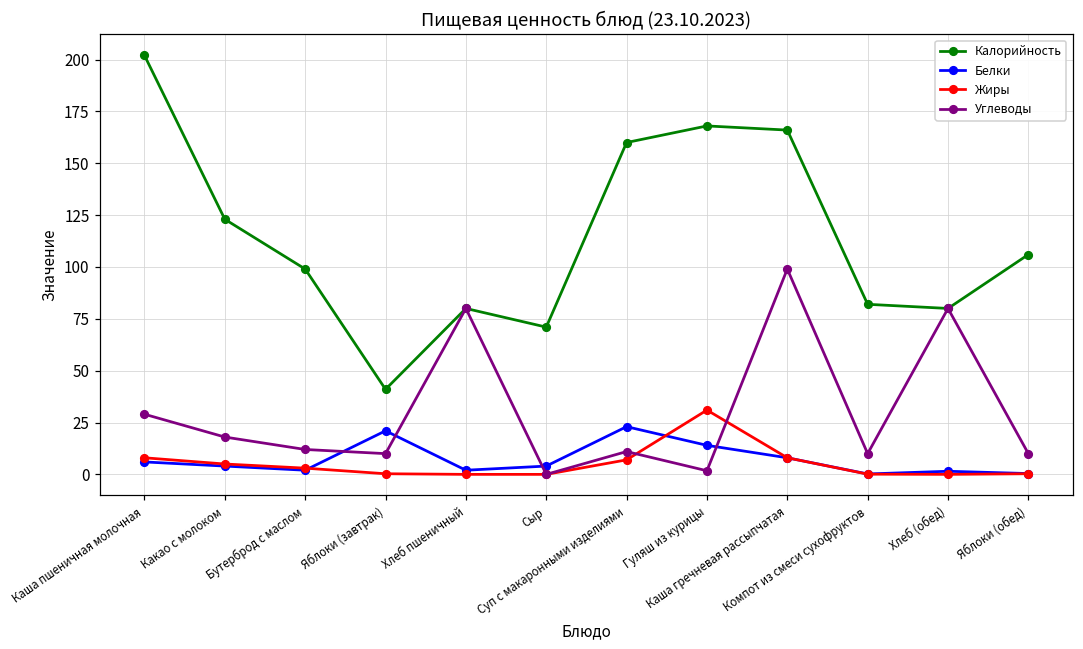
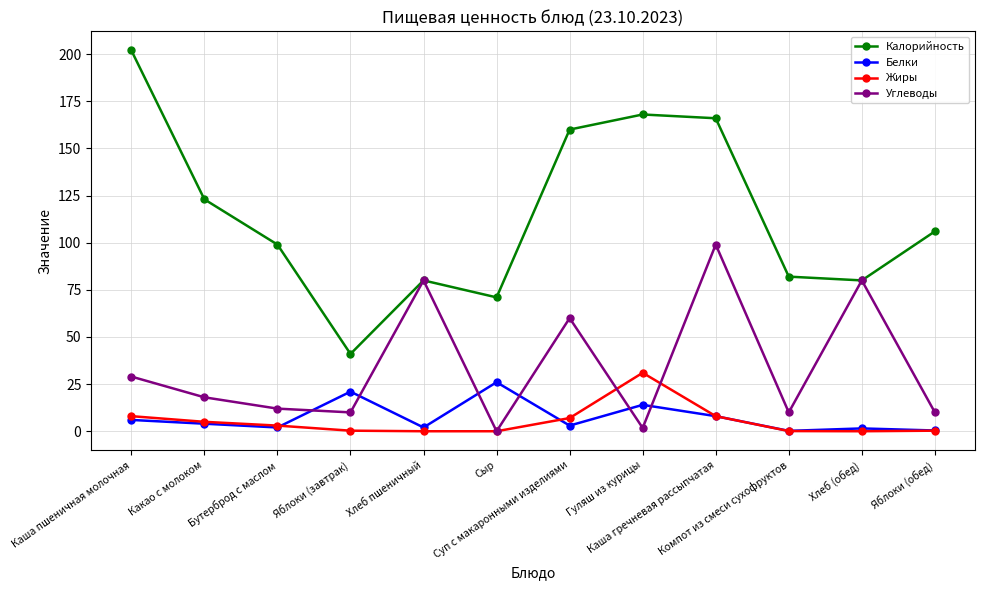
  {
    "Калорийность": {
      "Каша пшеничная молочная": 202,
      "Какао с молоком": 123,
      "Бутерброд с маслом": 99,
      "Яблоки (завтрак)": 41,
      "Сыр": 71,
      "Суп с макаронными изделиями": 160,
      "Гуляш из курицы": 168,
      "Каша гречневая рассыпчатая": 166,
      "Компот из смеси сухофруктов": 82,
      "Яблоки (обед)": 106
    },
    "Белки": {
      "Каша пшеничная молочная": 6,
      "Яблоки (завтрак)": 21,
      "Хлеб пшеничный": 2,
-     "Сыр": 4,
-     "Суп с макаронными изделиями": 23,
+     "Сыр": 26,
+     "Суп с макаронными изделиями": 3,
      "Гуляш из курицы": 14,
      "Хлеб (обед)": 2
    },
    "Жиры": {
      "Каша пшеничная молочная": 8,
      "Яблоки (завтрак)": 0,
      "Хлеб пшеничный": 0,
      "Суп с макаронными изделиями": 7,
      "Гуляш из курицы": 31,
      "Хлеб (обед)": 0
    },
    "Углеводы": {
      "Каша пшеничная молочная": 29,
      "Какао с молоком": 18,
      "Бутерброд с маслом": 12,
      "Яблоки (завтрак)": 10,
-     "Суп с макаронными изделиями": 11,
+     "Суп с макаронными изделиями": 60,
      "Гуляш из курицы": 2,
      "Каша гречневая рассыпчатая": 99,
      "Компот из смеси сухофруктов": 10,
      "Яблоки (обед)": 10
    }
  }
